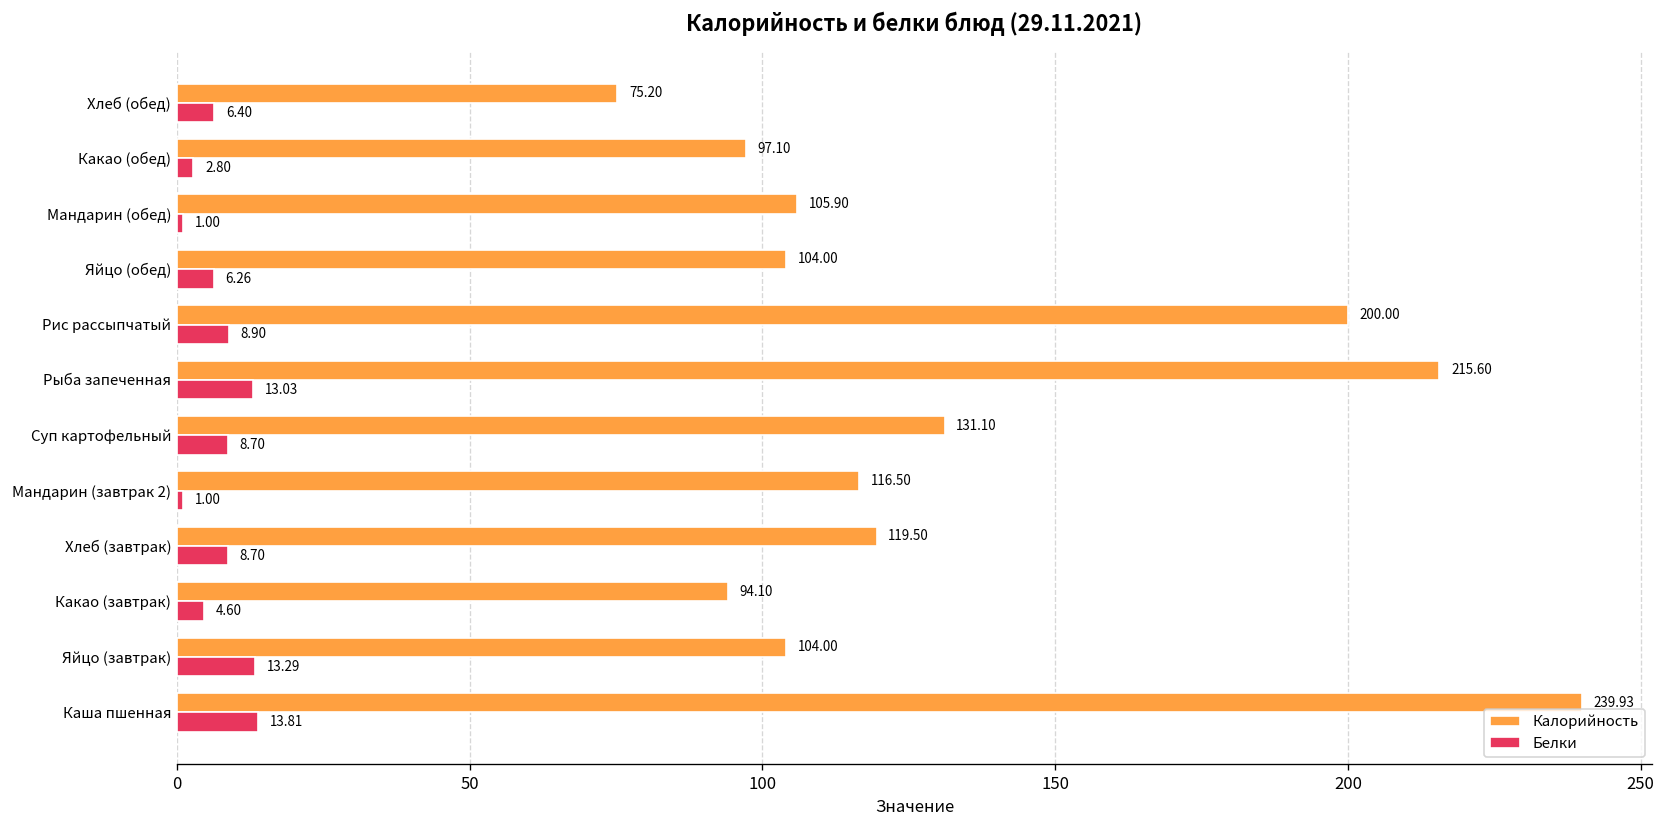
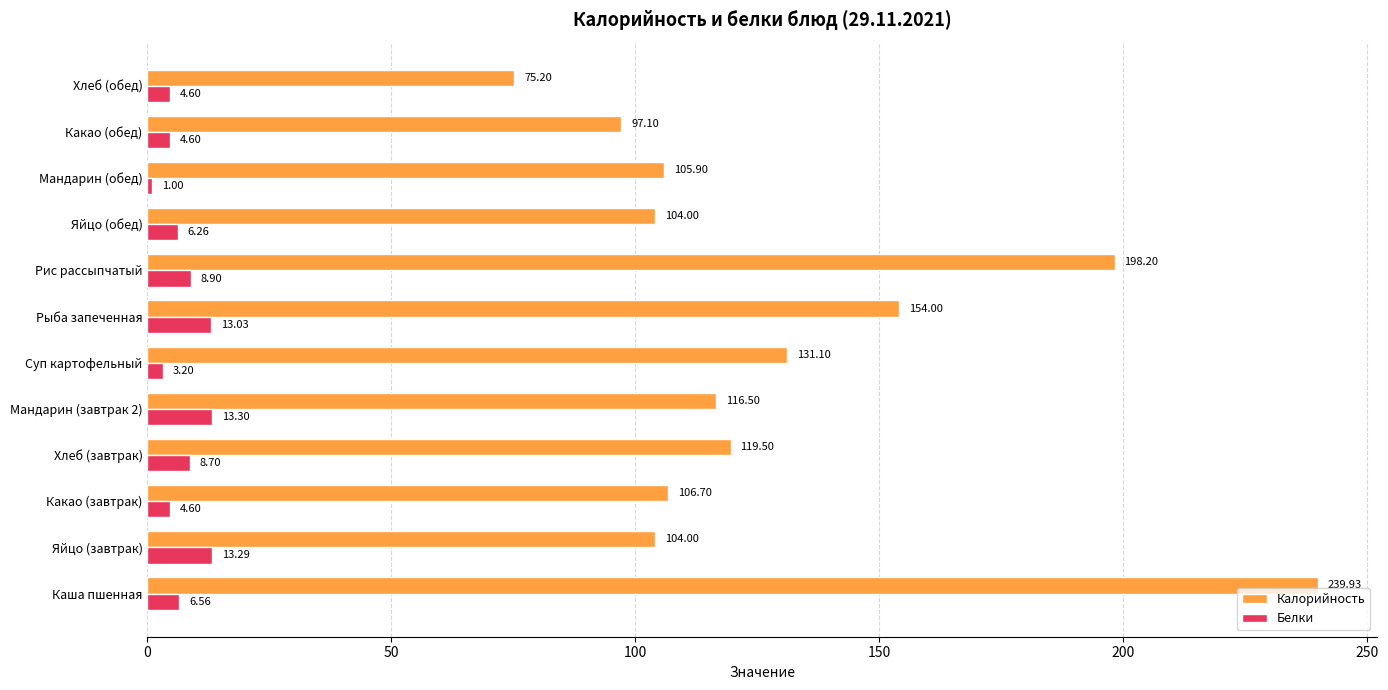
  {
    "Калорийность": {
      "Хлеб (обед)": 75.20,
      "Какао (обед)": 97.10,
      "Мандарин (обед)": 105.90,
      "Яйцо (обед)": 104.00,
-     "Рис рассыпчатый": 200.00,
-     "Рыба запеченная": 215.60,
+     "Рис рассыпчатый": 198.20,
+     "Рыба запеченная": 154.00,
      "Суп картофельный": 131.10,
      "Мандарин (завтрак 2)": 116.50,
      "Хлеб (завтрак)": 119.50,
-     "Какао (завтрак)": 94.10,
+     "Какао (завтрак)": 106.70,
      "Яйцо (завтрак)": 104.00
    },
    "Белки": {
-     "Хлеб (обед)": 6.40,
-     "Какао (обед)": 2.80,
+     "Хлеб (обед)": 4.60,
+     "Какао (обед)": 4.60,
      "Мандарин (обед)": 1.00,
      "Яйцо (обед)": 6.26,
      "Рис рассыпчатый": 8.90,
      "Рыба запеченная": 13.03,
-     "Суп картофельный": 8.70,
-     "Мандарин (завтрак 2)": 1.00,
+     "Суп картофельный": 3.20,
+     "Мандарин (завтрак 2)": 13.30,
      "Хлеб (завтрак)": 8.70,
      "Какао (завтрак)": 4.60,
      "Яйцо (завтрак)": 13.29,
-     "Каша пшенная": 13.81
+     "Каша пшенная": 6.56
    }
  }
